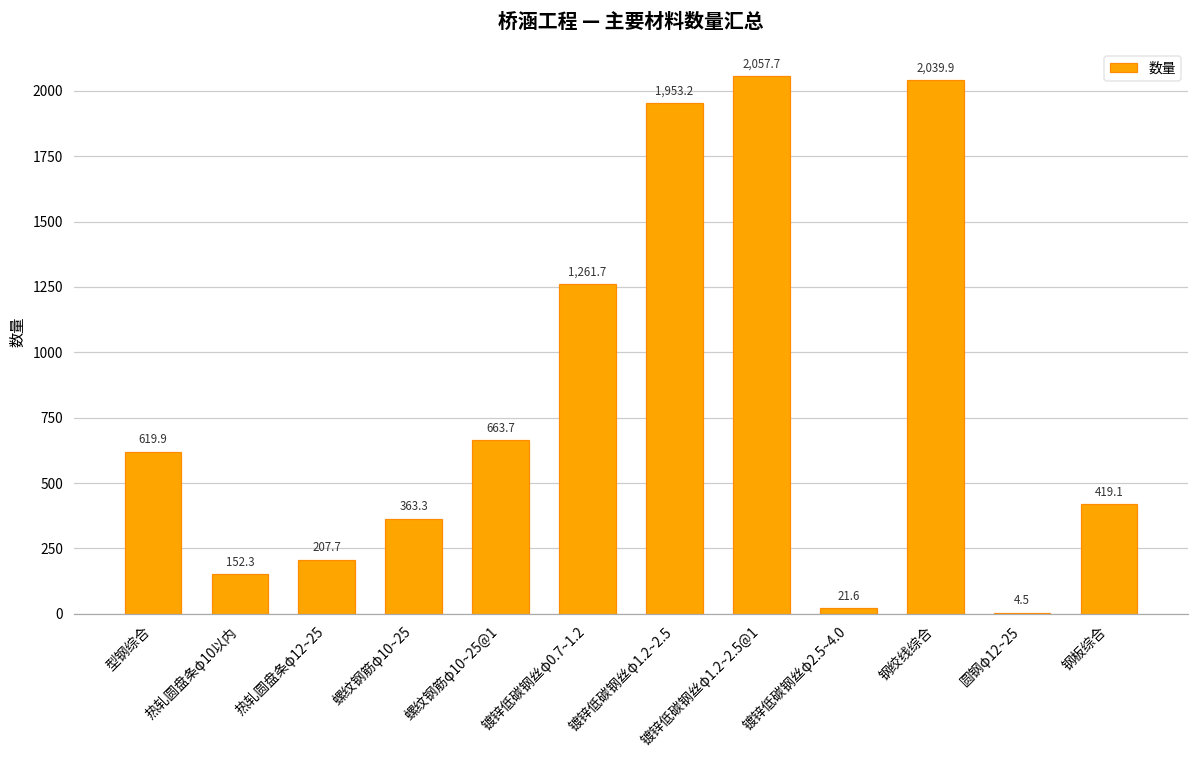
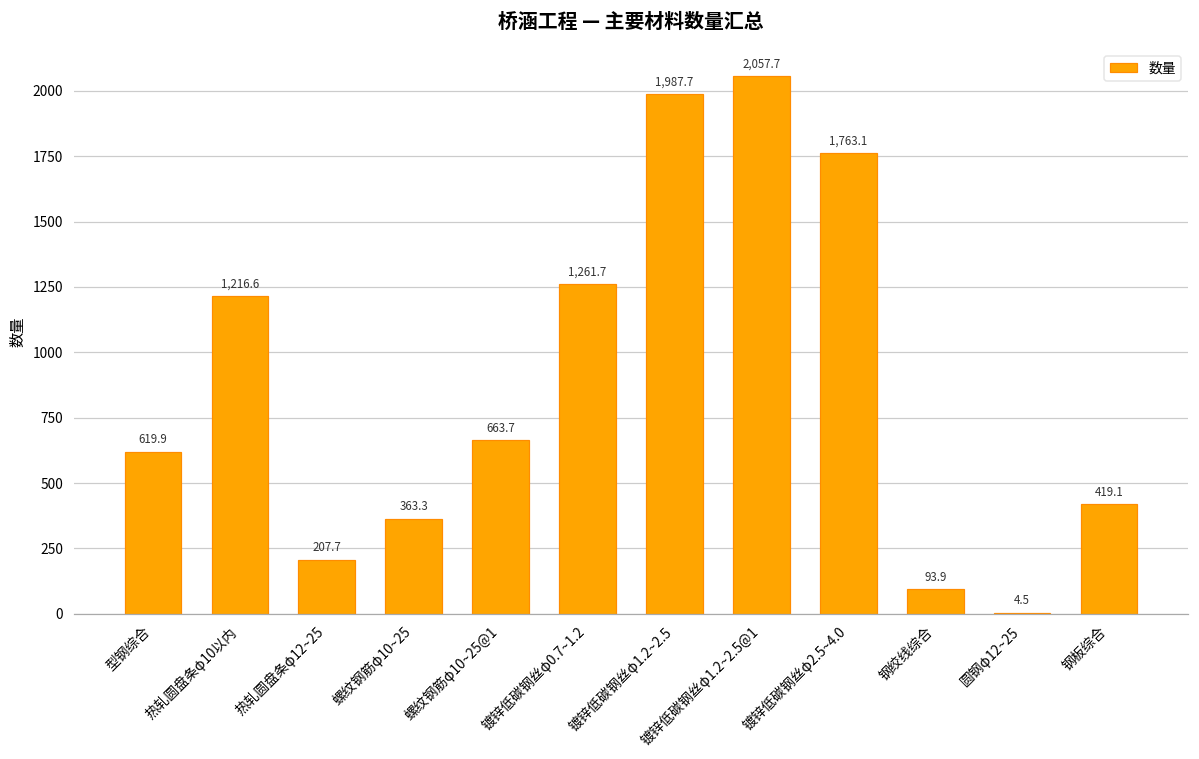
  {
    "型钢综合": "619.9",
-   "热轧圆盘条φ10以内": "152.3",
+   "热轧圆盘条φ10以内": "1,216.6",
    "热轧圆盘条φ12~25": "207.7",
    "螺纹钢筋φ10~25": "363.3",
    "螺纹钢筋φ10~25@1": "663.7",
    "镀锌低碳钢丝φ0.7~1.2": "1,261.7",
-   "镀锌低碳钢丝φ1.2~2.5": "1,953.2",
+   "镀锌低碳钢丝φ1.2~2.5": "1,987.7",
    "镀锌低碳钢丝φ1.2~2.5@1": "2,057.7",
-   "镀锌低碳钢丝φ2.5~4.0": "21.6",
-   "钢绞线综合": "2,039.9",
+   "镀锌低碳钢丝φ2.5~4.0": "1,763.1",
+   "钢绞线综合": "93.9",
    "圆钢φ12~25": "4.5",
    "钢板综合": "419.1"
  }
